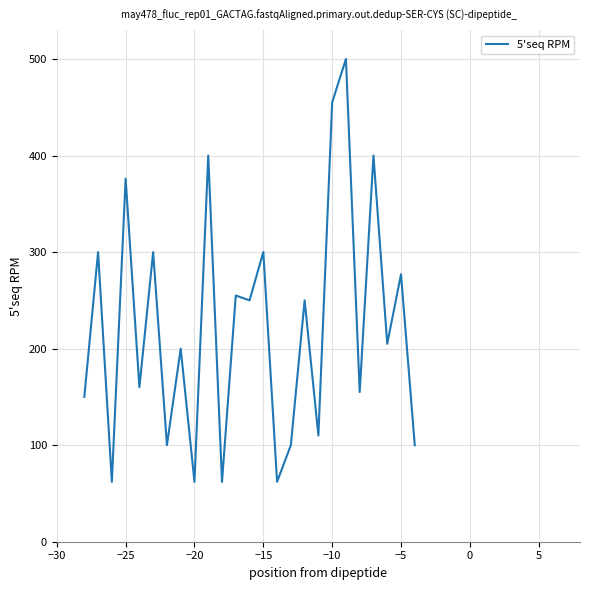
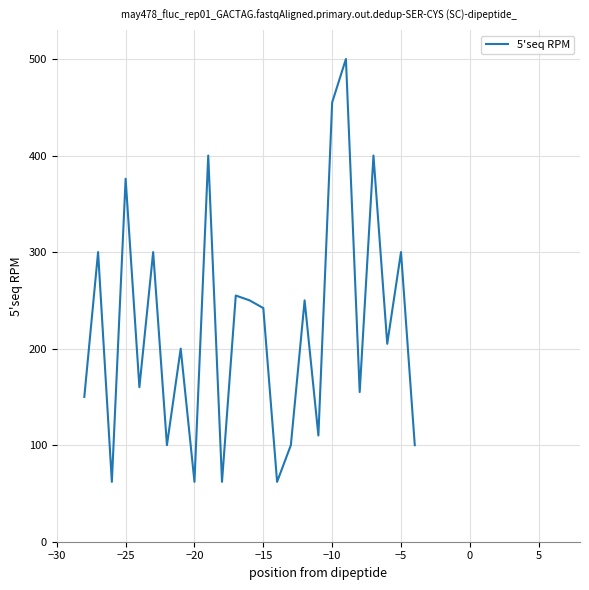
  {
    "−25": 380,
    "−20": 60,
-   "−15": 300,
+   "−15": 240,
    "−10": 460,
-   "−5": 280
+   "−5": 300
  }
